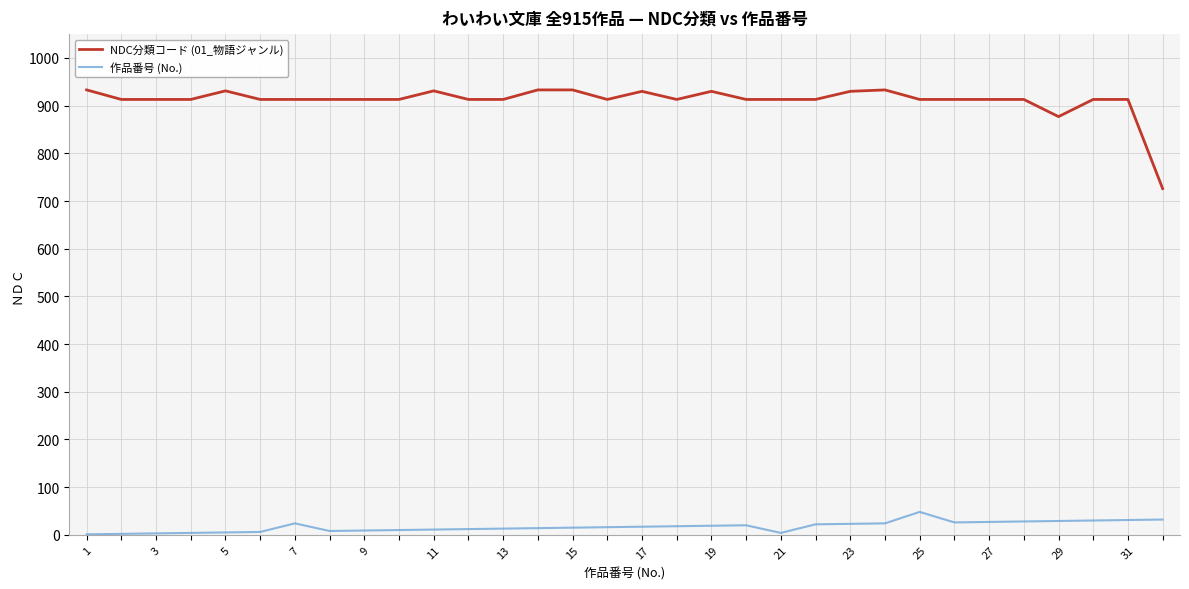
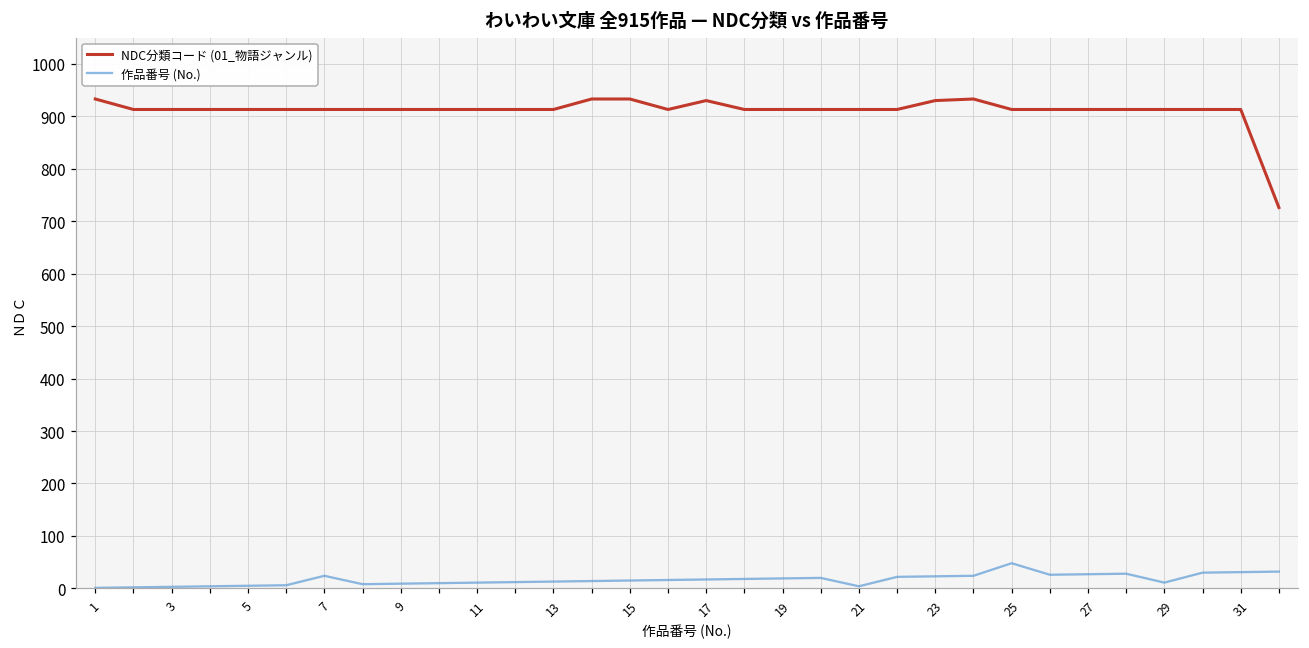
  {
    "NDC分類コード (01_物語ジャンル)": {
      "1": 930,
      "3": 910,
-     "5": 930,
+     "5": 910,
      "7": 910,
      "9": 910,
-     "11": 930,
+     "11": 910,
      "13": 910,
      "15": 930,
      "17": 930,
-     "19": 930,
+     "19": 910,
      "21": 910,
      "23": 930,
      "25": 910,
      "27": 910,
-     "29": 880,
+     "29": 910,
      "31": 910
    },
    "作品番号 (No.)": {
      "1": 0,
      "3": 0,
      "5": 10,
      "7": 20,
      "9": 10,
      "11": 10,
      "13": 10,
      "15": 20,
      "17": 20,
      "19": 20,
      "21": 0,
      "23": 20,
      "25": 50,
      "27": 30,
-     "29": 30,
+     "29": 10,
      "31": 30
    }
  }
